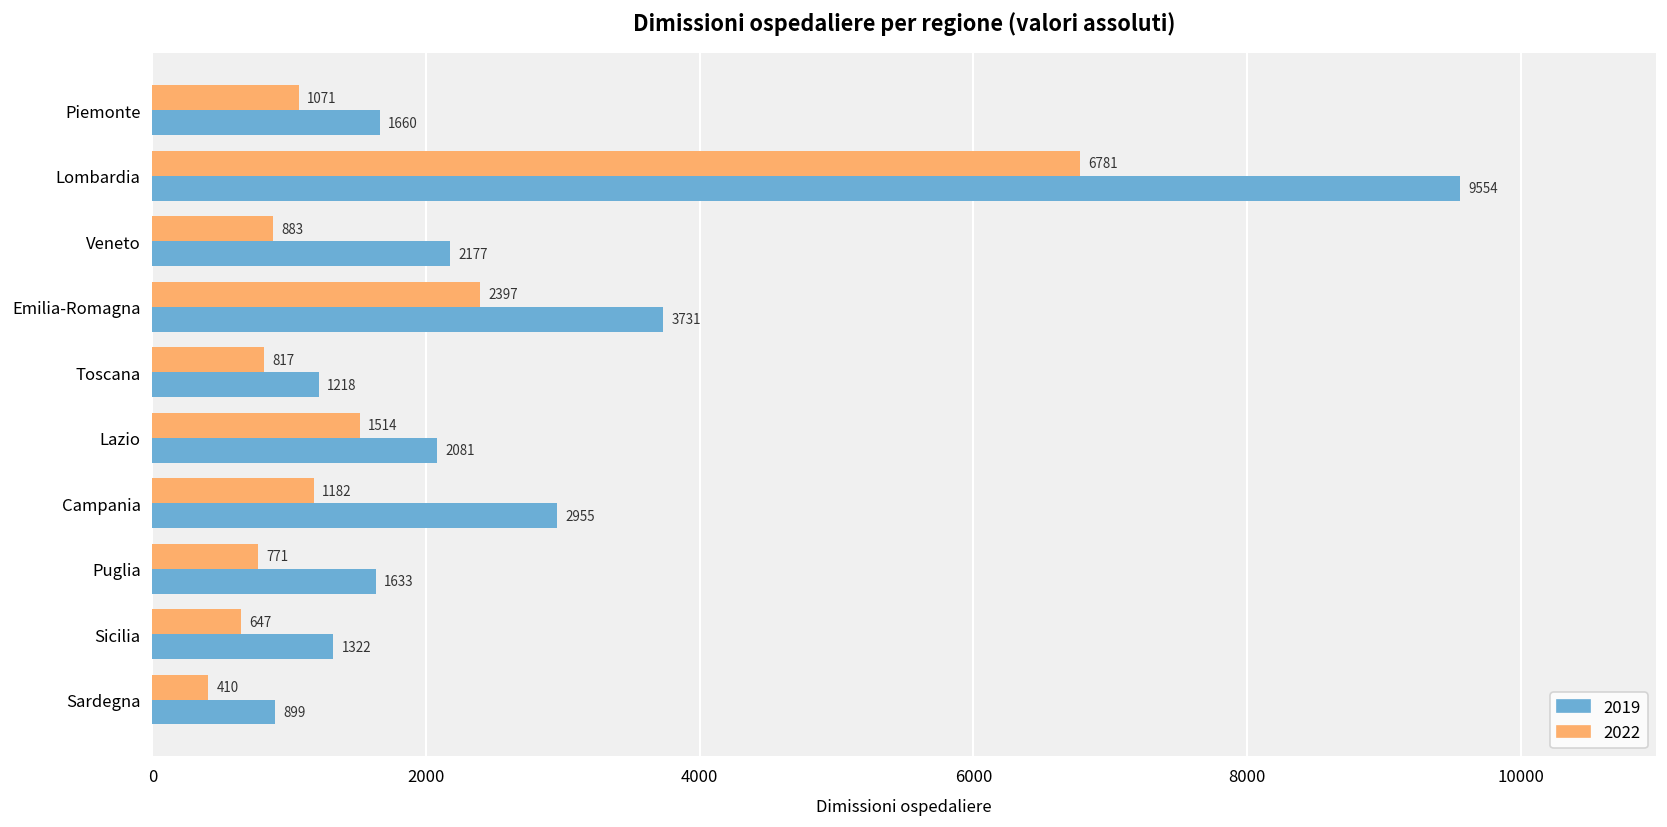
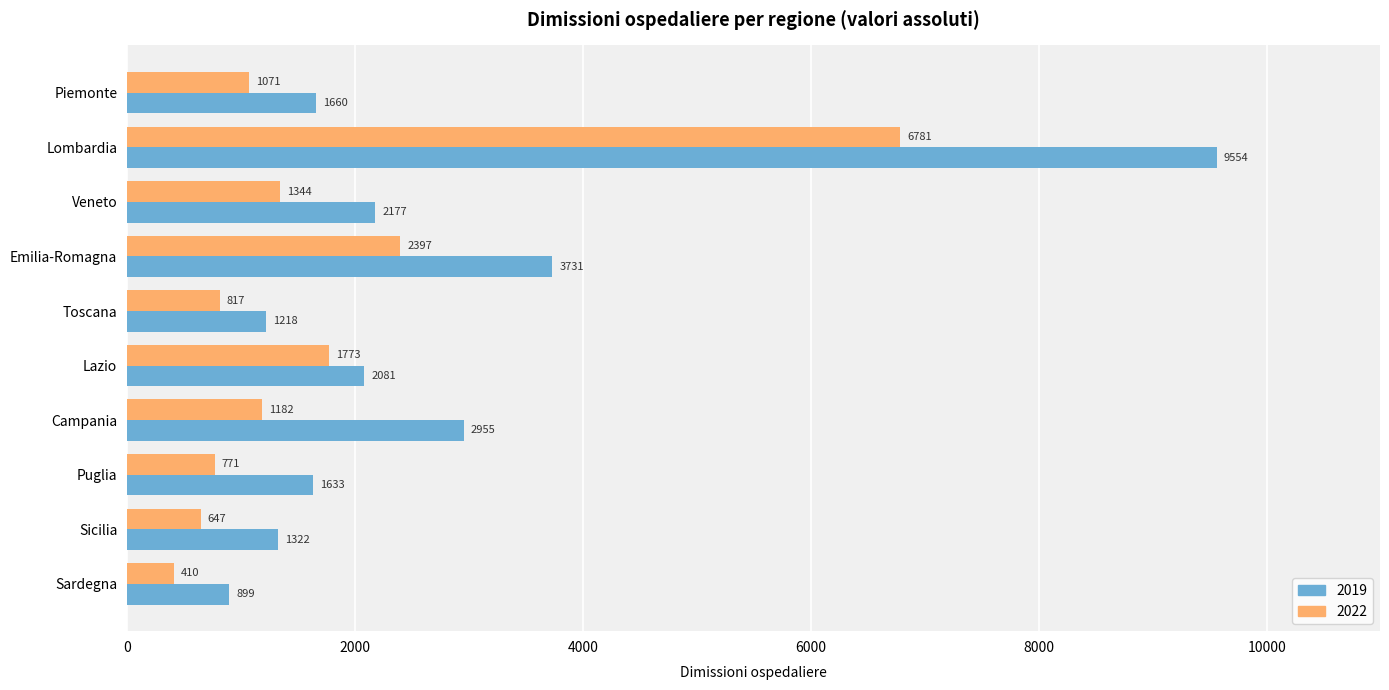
  {
    "2019": {
      "Piemonte": 1660,
      "Lombardia": 9554,
      "Veneto": 2177,
      "Emilia-Romagna": 3731,
      "Toscana": 1218,
      "Lazio": 2081,
      "Campania": 2955,
      "Puglia": 1633,
      "Sicilia": 1322,
      "Sardegna": 899
    },
    "2022": {
      "Piemonte": 1071,
      "Lombardia": 6781,
-     "Veneto": 883,
+     "Veneto": 1344,
      "Emilia-Romagna": 2397,
      "Toscana": 817,
-     "Lazio": 1514,
+     "Lazio": 1773,
      "Campania": 1182,
      "Puglia": 771,
      "Sicilia": 647,
      "Sardegna": 410
    }
  }
